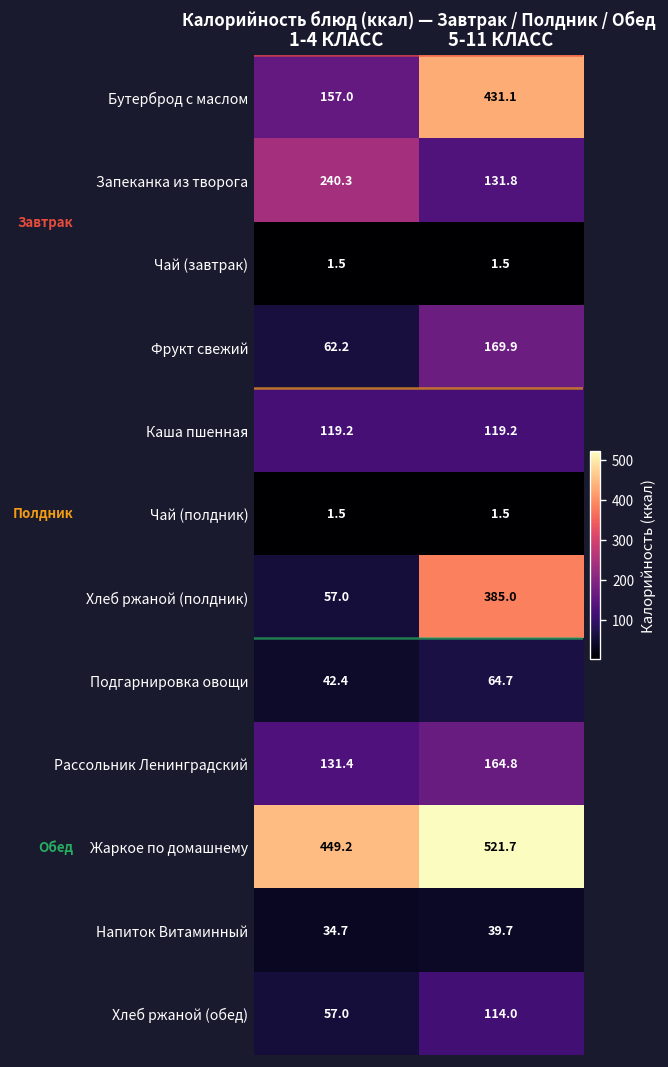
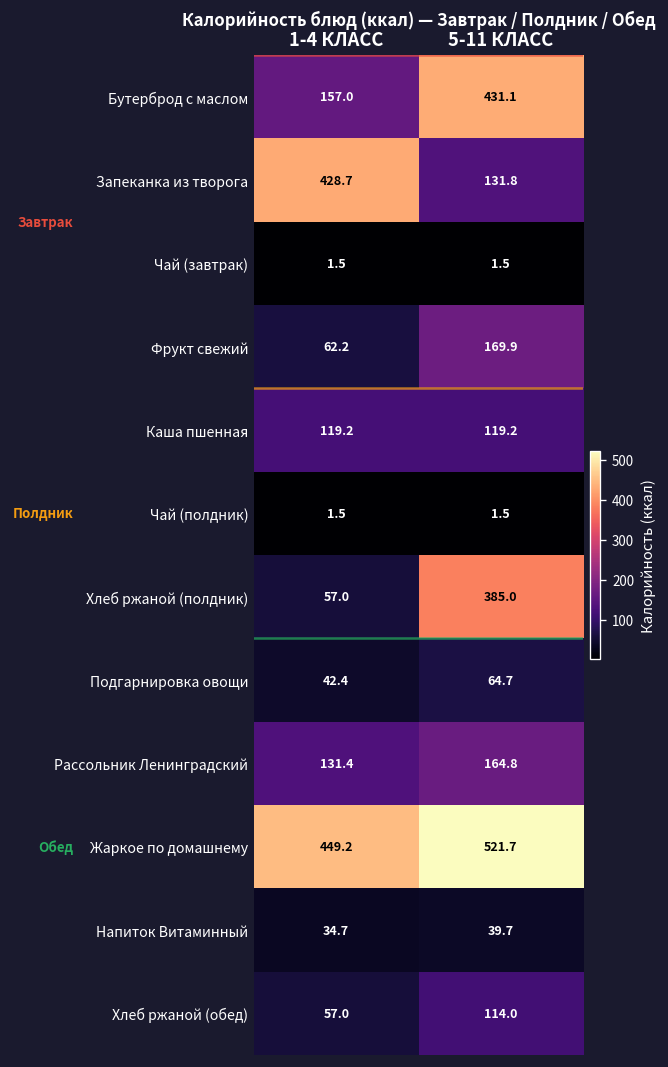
  {
    "Бутерброд с маслом": {
      "1-4 КЛАСС": 157.0,
      "5-11 КЛАСС": 431.1
    },
    "Запеканка из творога": {
-     "1-4 КЛАСС": 240.3,
+     "1-4 КЛАСС": 428.7,
      "5-11 КЛАСС": 131.8
    },
    "Чай (завтрак)": {
      "1-4 КЛАСС": 1.5,
      "5-11 КЛАСС": 1.5
    },
    "Фрукт свежий": {
      "1-4 КЛАСС": 62.2,
      "5-11 КЛАСС": 169.9
    },
    "Каша пшенная": {
      "1-4 КЛАСС": 119.2,
      "5-11 КЛАСС": 119.2
    },
    "Чай (полдник)": {
      "1-4 КЛАСС": 1.5,
      "5-11 КЛАСС": 1.5
    },
    "Хлеб ржаной (полдник)": {
      "1-4 КЛАСС": 57.0,
      "5-11 КЛАСС": 385.0
    },
    "Подгарнировка овощи": {
      "1-4 КЛАСС": 42.4,
      "5-11 КЛАСС": 64.7
    },
    "Рассольник Ленинградский": {
      "1-4 КЛАСС": 131.4,
      "5-11 КЛАСС": 164.8
    },
    "Жаркое по домашнему": {
      "1-4 КЛАСС": 449.2,
      "5-11 КЛАСС": 521.7
    },
    "Напиток Витаминный": {
      "1-4 КЛАСС": 34.7,
      "5-11 КЛАСС": 39.7
    },
    "Хлеб ржаной (обед)": {
      "1-4 КЛАСС": 57.0,
      "5-11 КЛАСС": 114.0
    }
  }
